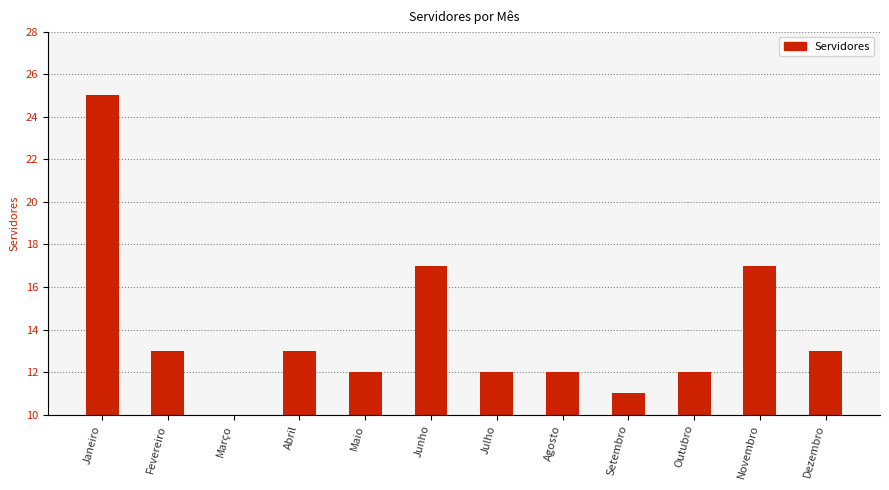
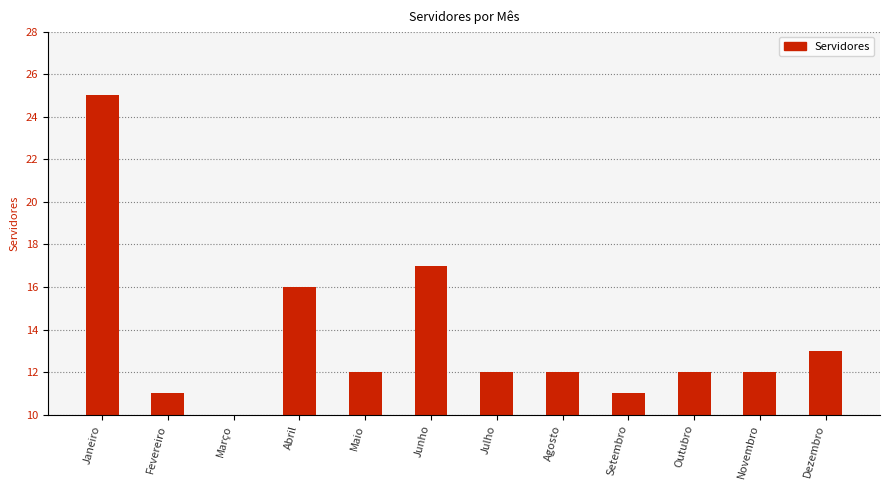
  {
    "Janeiro": 25,
-   "Fevereiro": 13,
-   "Abril": 13,
+   "Fevereiro": 11,
+   "Abril": 16,
    "Maio": 12,
    "Junho": 17,
    "Julho": 12,
    "Agosto": 12,
    "Setembro": 11,
    "Outubro": 12,
-   "Novembro": 17,
+   "Novembro": 12,
    "Dezembro": 13
  }
